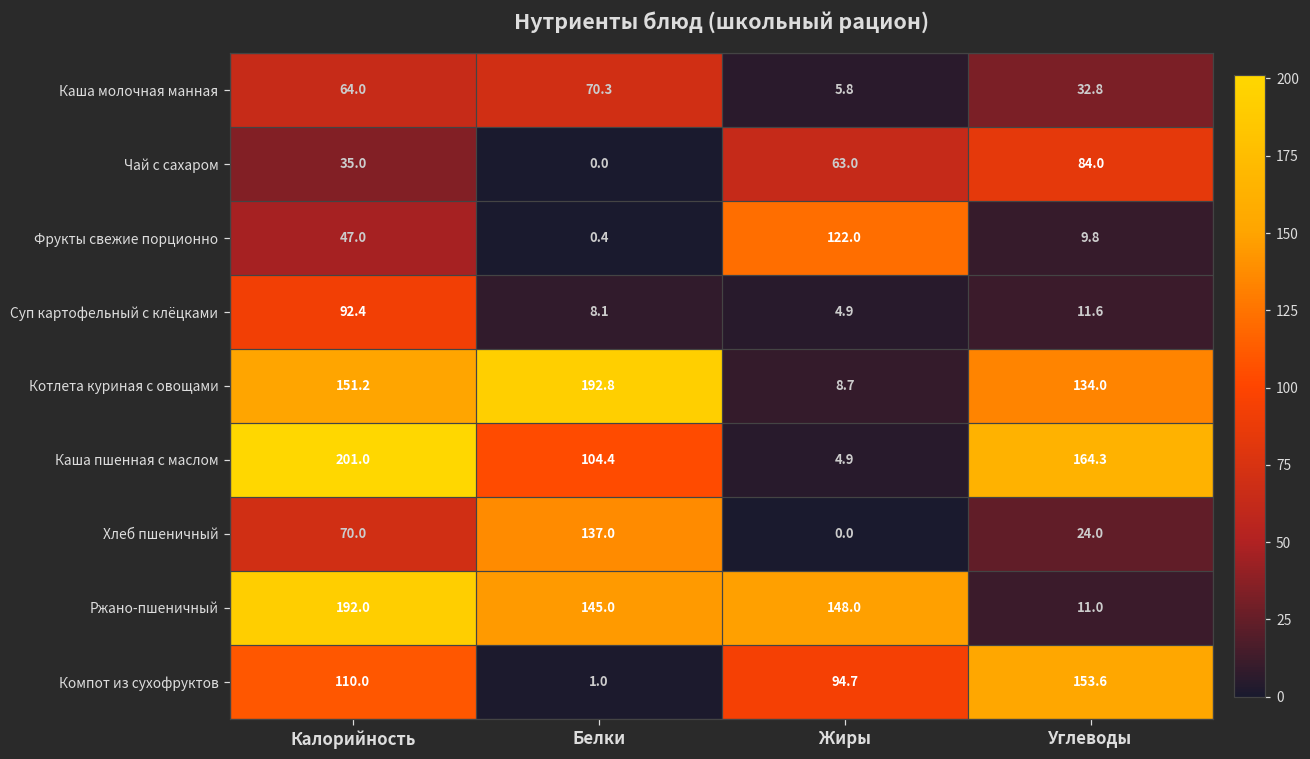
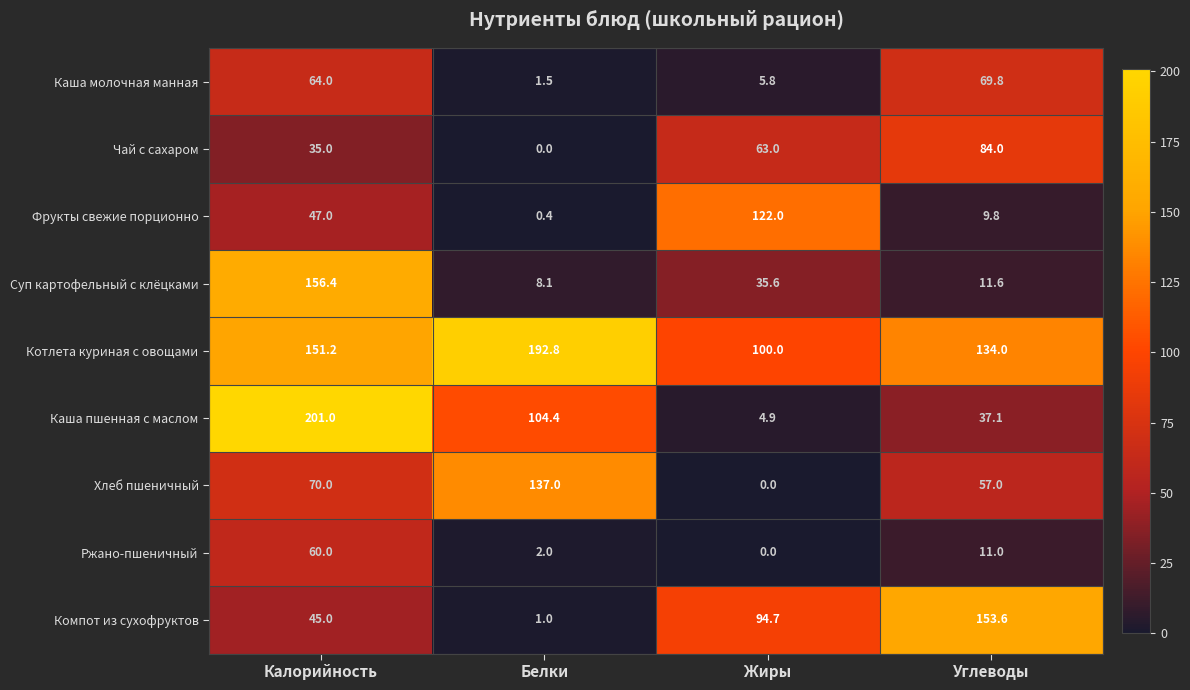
  {
    "Каша молочная манная": {
      "Калорийность": 64.0,
-     "Белки": 70.3,
+     "Белки": 1.5,
      "Жиры": 5.8,
-     "Углеводы": 32.8
+     "Углеводы": 69.8
    },
    "Чай с сахаром": {
      "Калорийность": 35.0,
      "Белки": 0.0,
      "Жиры": 63.0,
      "Углеводы": 84.0
    },
    "Фрукты свежие порционно": {
      "Калорийность": 47.0,
      "Белки": 0.4,
      "Жиры": 122.0,
      "Углеводы": 9.8
    },
    "Суп картофельный с клёцками": {
-     "Калорийность": 92.4,
+     "Калорийность": 156.4,
      "Белки": 8.1,
-     "Жиры": 4.9,
+     "Жиры": 35.6,
      "Углеводы": 11.6
    },
    "Котлета куриная с овощами": {
      "Калорийность": 151.2,
      "Белки": 192.8,
-     "Жиры": 8.7,
+     "Жиры": 100.0,
      "Углеводы": 134.0
    },
    "Каша пшенная с маслом": {
      "Калорийность": 201.0,
      "Белки": 104.4,
      "Жиры": 4.9,
-     "Углеводы": 164.3
+     "Углеводы": 37.1
    },
    "Хлеб пшеничный": {
      "Калорийность": 70.0,
      "Белки": 137.0,
      "Жиры": 0.0,
-     "Углеводы": 24.0
+     "Углеводы": 57.0
    },
    "Ржано-пшеничный": {
-     "Калорийность": 192.0,
-     "Белки": 145.0,
-     "Жиры": 148.0,
+     "Калорийность": 60.0,
+     "Белки": 2.0,
+     "Жиры": 0.0,
      "Углеводы": 11.0
    },
    "Компот из сухофруктов": {
-     "Калорийность": 110.0,
+     "Калорийность": 45.0,
      "Белки": 1.0,
      "Жиры": 94.7,
      "Углеводы": 153.6
    }
  }
